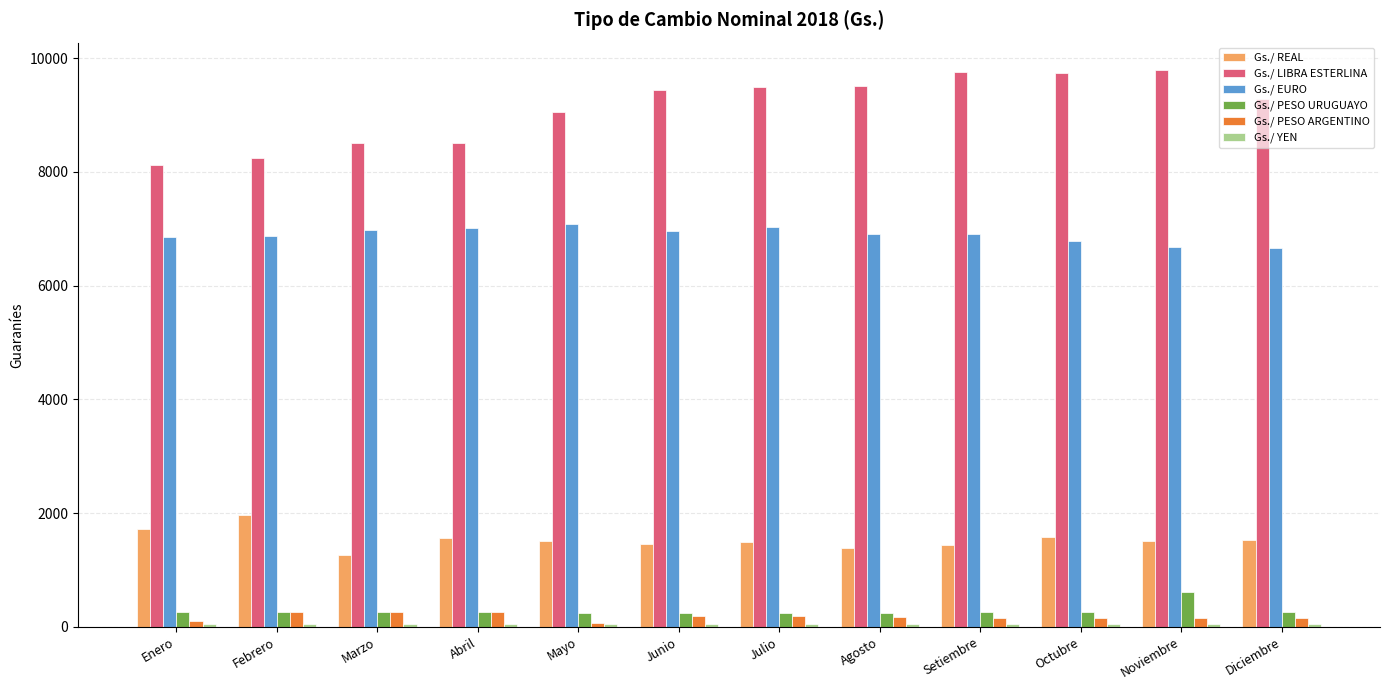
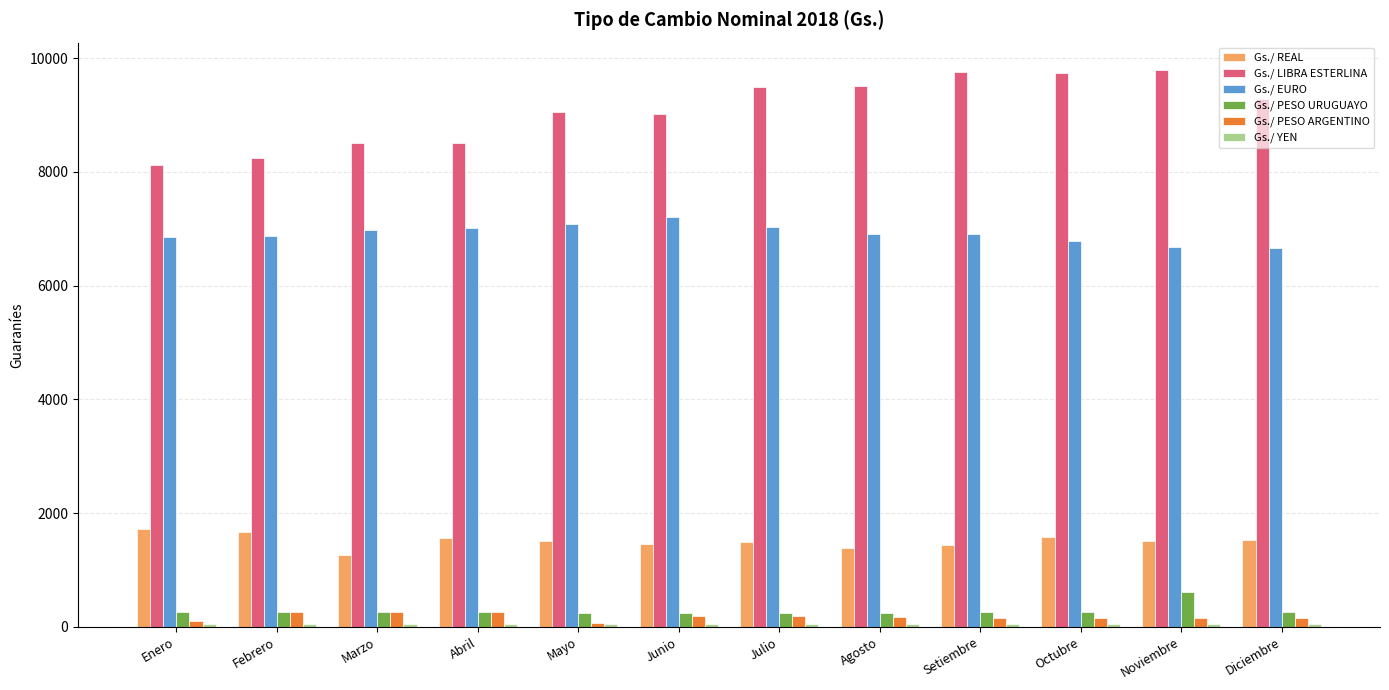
  {
    "Gs./ REAL": {
      "Enero": 1700,
-     "Febrero": 2000,
+     "Febrero": 1700,
      "Marzo": 1300,
      "Abril": 1600,
      "Mayo": 1500,
      "Junio": 1500,
      "Julio": 1500,
      "Agosto": 1400,
      "Setiembre": 1400,
      "Octubre": 1600,
      "Noviembre": 1500,
      "Diciembre": 1500
    },
    "Gs./ LIBRA ESTERLINA": {
      "Enero": 8100,
      "Febrero": 8300,
      "Marzo": 8500,
      "Abril": 8500,
      "Mayo": 9000,
-     "Junio": 9400,
+     "Junio": 9000,
      "Julio": 9500,
      "Agosto": 9500,
      "Setiembre": 9800,
      "Octubre": 9700,
      "Noviembre": 9800
    },
    "Gs./ EURO": {
      "Enero": 6900,
      "Febrero": 6900,
      "Marzo": 7000,
      "Abril": 7000,
      "Mayo": 7100,
-     "Junio": 7000,
+     "Junio": 7200,
      "Julio": 7000,
      "Agosto": 6900,
      "Setiembre": 6900,
      "Octubre": 6800,
      "Noviembre": 6700,
      "Diciembre": 6700
    },
    "Gs./ PESO URUGUAYO": {
      "Enero": 300,
      "Febrero": 300,
      "Marzo": 300,
      "Abril": 300,
      "Mayo": 300,
      "Junio": 200,
      "Julio": 200,
      "Agosto": 200,
      "Setiembre": 300,
      "Octubre": 300,
      "Noviembre": 600,
      "Diciembre": 300
    },
    "Gs./ PESO ARGENTINO": {
      "Enero": 100,
      "Febrero": 300,
      "Marzo": 300,
      "Abril": 300,
      "Mayo": 100,
      "Junio": 200,
      "Julio": 200,
      "Agosto": 200,
      "Setiembre": 200,
      "Octubre": 200,
      "Noviembre": 200,
      "Diciembre": 100
    },
    "Gs./ YEN": {
      "Enero": 100,
      "Febrero": 100,
      "Marzo": 100,
      "Abril": 100,
      "Mayo": 100,
      "Junio": 100,
      "Julio": 100,
      "Agosto": 100,
      "Setiembre": 100,
      "Octubre": 100,
      "Noviembre": 100,
      "Diciembre": 100
    }
  }
